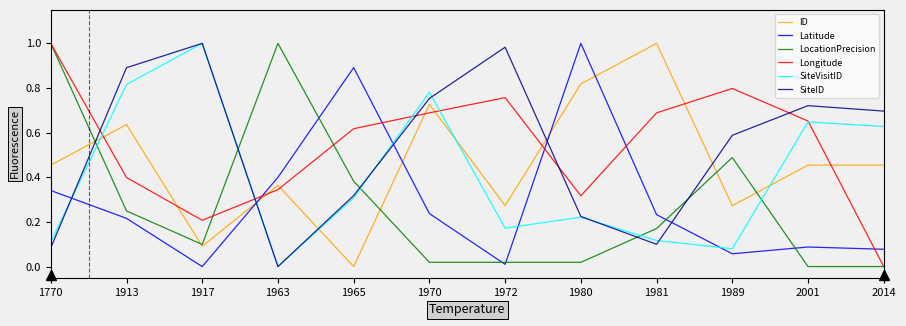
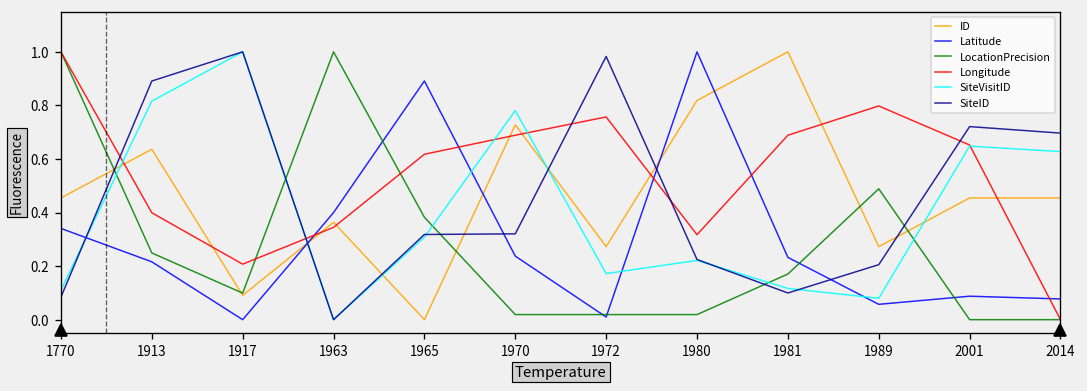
  {
    "ID": {
      "1770": 0.45,
      "1913": 0.64,
      "1963": 0.36,
      "1965": 0.00,
      "1970": 0.73,
      "1972": 0.27,
      "1980": 0.82,
      "1981": 1.00,
      "1989": 0.27,
      "2001": 0.45,
      "2014": 0.45
    },
    "Latitude": {
      "1770": 0.34,
      "1913": 0.22,
      "1917": 0.00,
      "1963": 0.40,
      "1965": 0.89,
      "1970": 0.24,
      "1980": 1.00,
      "1981": 0.23,
      "1989": 0.06,
      "2001": 0.09,
      "2014": 0.08
    },
    "LocationPrecision": {
      "1913": 0.25,
      "1963": 1.00,
      "1965": 0.38,
      "1970": 0.02,
      "1980": 0.02,
      "1981": 0.17,
      "1989": 0.49,
      "2001": 0.00
    },
    "Longitude": {
      "1913": 0.40,
      "1917": 0.21,
      "1963": 0.34,
      "1965": 0.62,
      "1970": 0.69,
      "1972": 0.76,
      "1980": 0.32,
      "1981": 0.69,
      "1989": 0.80
    },
    "SiteVisitID": {
      "1770": 0.11,
      "1913": 0.82,
      "1970": 0.78,
      "1972": 0.17,
      "1981": 0.12,
      "1989": 0.08,
      "2014": 0.63
    },
    "SiteID": {
      "1770": 0.08,
      "1913": 0.89,
-     "1970": 0.75,
+     "1970": 0.32,
      "1972": 0.98,
      "1981": 0.10,
-     "1989": 0.59,
+     "1989": 0.21,
      "2001": 0.72,
      "2014": 0.70
    }
  }
